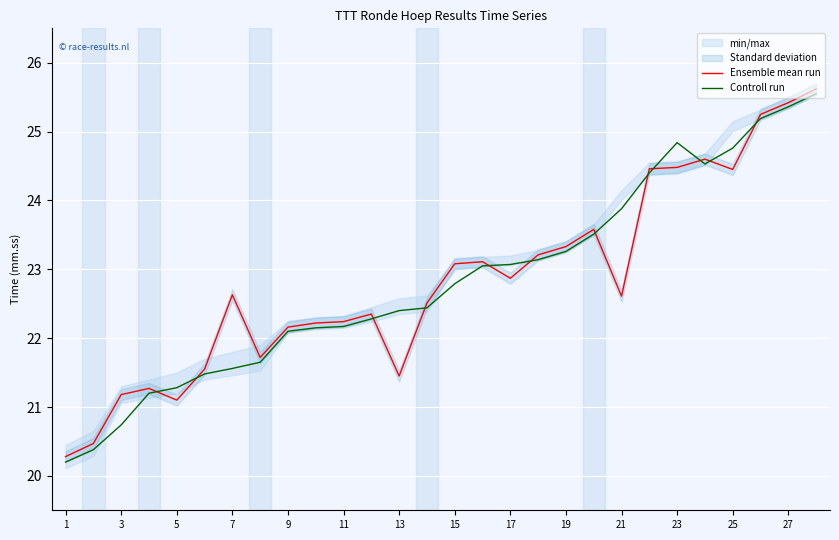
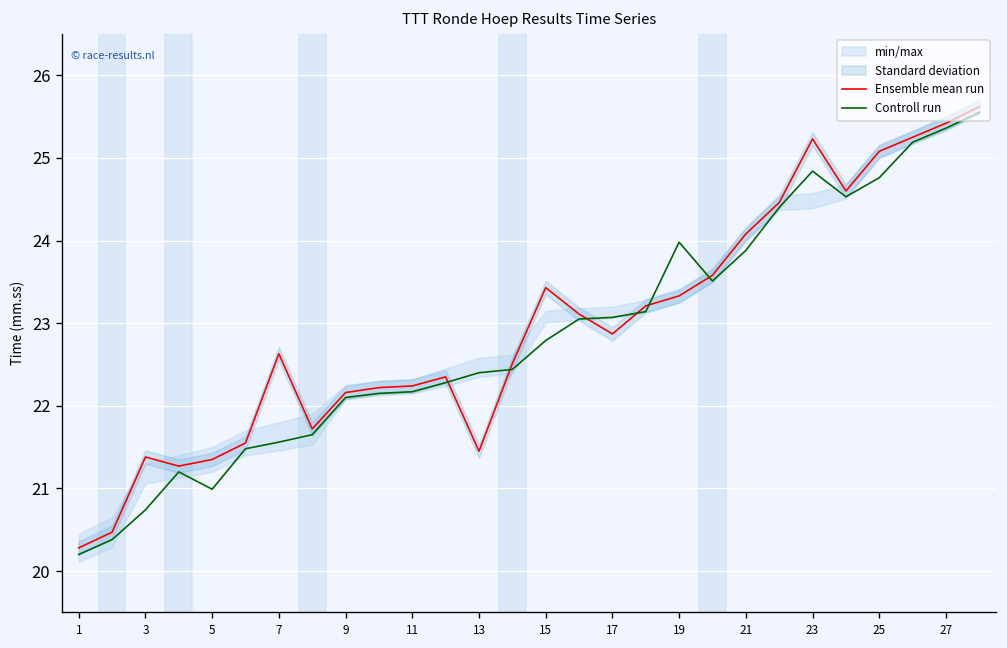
  {
    "Ensemble mean run": {
      "1": 20.3,
-     "3": 21.2,
-     "5": 21.1,
+     "3": 21.4,
+     "5": 21.4,
      "7": 22.6,
      "9": 22.2,
      "11": 22.2,
      "13": 21.5,
-     "15": 23.1,
+     "15": 23.4,
      "17": 22.9,
      "19": 23.3,
-     "21": 22.6,
-     "23": 24.5,
-     "25": 24.5,
+     "21": 24.1,
+     "23": 25.2,
+     "25": 25.1,
      "27": 25.4
    },
    "Controll run": {
      "1": 20.2,
      "3": 20.7,
-     "5": 21.3,
+     "5": 21.0,
      "7": 21.6,
      "9": 22.1,
      "11": 22.2,
      "13": 22.4,
      "15": 22.8,
      "17": 23.1,
-     "19": 23.3,
+     "19": 24.0,
      "21": 23.9,
      "23": 24.8,
      "25": 24.8,
      "27": 25.4
    }
  }
